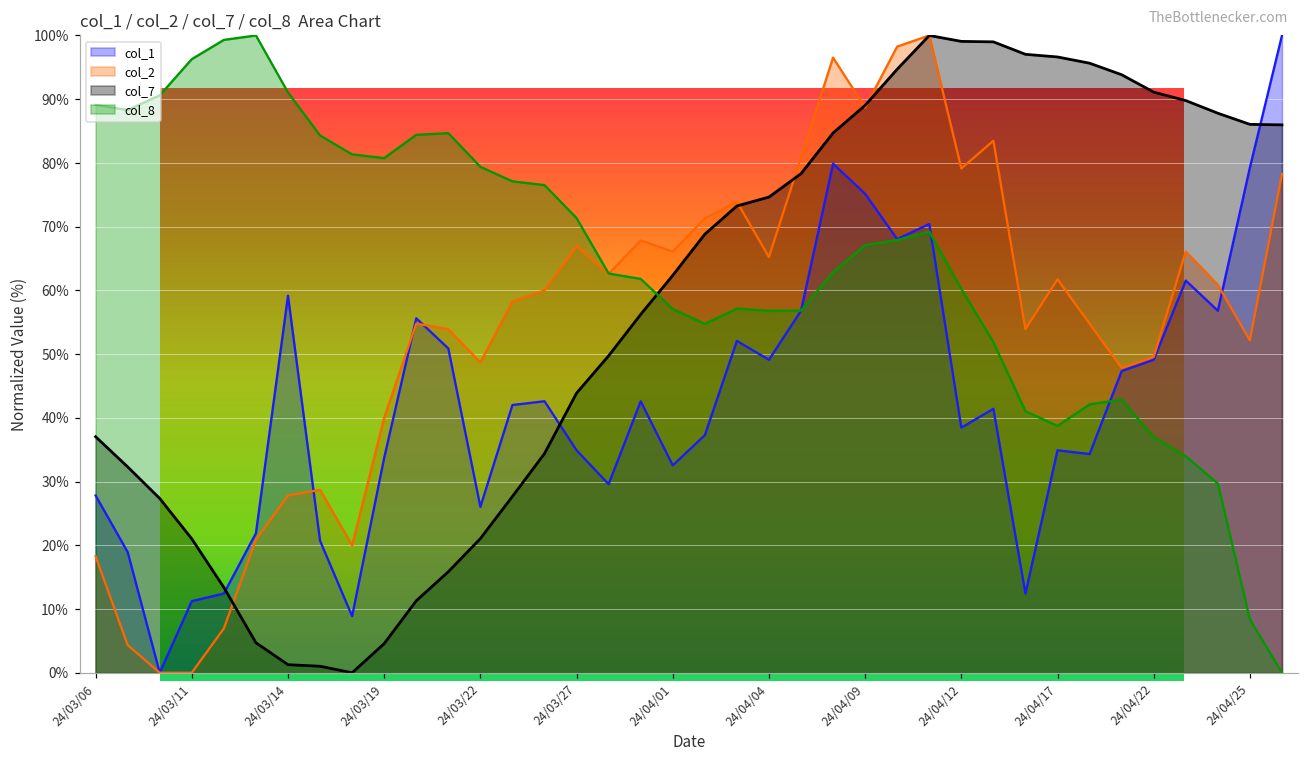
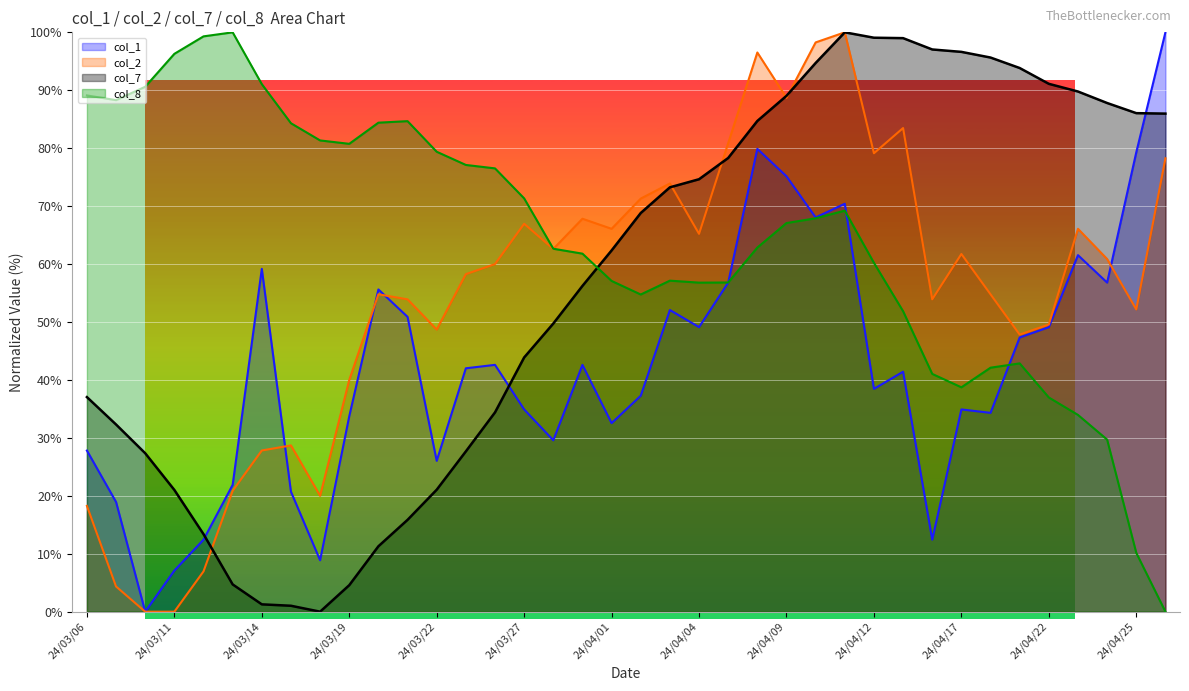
  {
    "col_1": {
      "24/03/06": "28%",
-     "24/03/11": "11%",
+     "24/03/11": "7%",
      "24/03/14": "59%",
      "24/03/19": "34%",
      "24/03/22": "26%",
      "24/03/27": "35%",
      "24/04/01": "33%",
      "24/04/04": "49%",
      "24/04/09": "75%",
      "24/04/12": "38%",
      "24/04/17": "35%",
      "24/04/22": "49%",
      "24/04/25": "79%"
    },
    "col_2": {
      "24/03/06": "18%",
      "24/03/11": "0%",
      "24/03/14": "28%",
      "24/03/19": "40%",
      "24/03/22": "49%",
      "24/03/27": "67%",
      "24/04/01": "66%",
      "24/04/04": "65%",
      "24/04/12": "79%",
      "24/04/17": "62%",
      "24/04/22": "50%",
      "24/04/25": "52%"
    },
    "col_7": {
      "24/03/06": "37%",
      "24/03/11": "21%",
      "24/03/14": "1%",
      "24/03/19": "5%",
      "24/03/22": "21%",
      "24/03/27": "44%",
      "24/04/01": "62%",
      "24/04/04": "75%",
      "24/04/12": "99%",
      "24/04/17": "97%",
      "24/04/22": "91%",
      "24/04/25": "86%"
    },
    "col_8": {
      "24/03/11": "96%",
      "24/03/14": "91%",
      "24/03/19": "81%",
      "24/03/22": "79%",
      "24/03/27": "71%",
      "24/04/01": "57%",
      "24/04/04": "57%",
      "24/04/09": "67%",
      "24/04/12": "60%",
      "24/04/17": "39%",
      "24/04/22": "37%",
-     "24/04/25": "8%"
+     "24/04/25": "10%"
    }
  }
